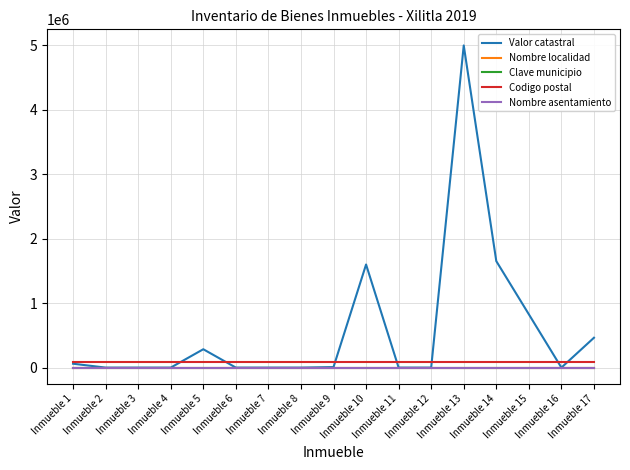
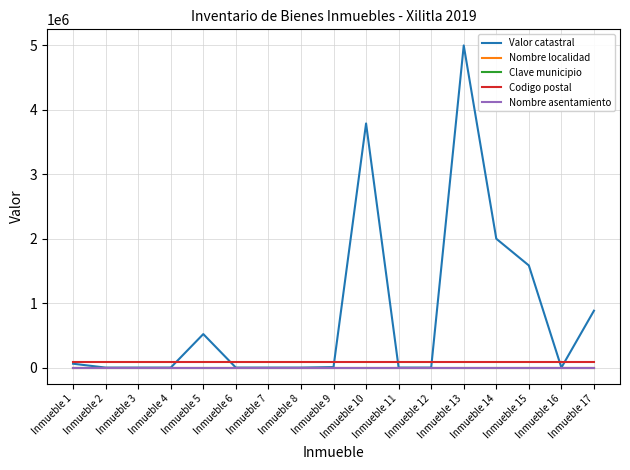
  {
    "Valor catastral": {
-     "Inmueble 5": 300000,
-     "Inmueble 10": 1600000,
+     "Inmueble 5": 500000,
+     "Inmueble 10": 3800000,
      "Inmueble 13": 5000000,
-     "Inmueble 14": 1700000,
-     "Inmueble 15": 800000,
-     "Inmueble 17": 500000
+     "Inmueble 14": 2000000,
+     "Inmueble 15": 1600000,
+     "Inmueble 17": 900000
    },
    "Nombre asentamiento": {
      "Inmueble 1": 0,
      "Inmueble 5": 0,
      "Inmueble 10": 0,
      "Inmueble 13": 0,
      "Inmueble 14": 0,
      "Inmueble 15": 0,
      "Inmueble 17": 0
    },
    "Codigo postal": {
      "Inmueble 2": 100000,
      "Inmueble 3": 100000,
      "Inmueble 4": 100000,
      "Inmueble 5": 100000,
      "Inmueble 6": 100000,
      "Inmueble 7": 100000,
      "Inmueble 8": 100000,
      "Inmueble 9": 100000,
      "Inmueble 10": 100000,
      "Inmueble 11": 100000,
      "Inmueble 12": 100000,
      "Inmueble 13": 100000,
      "Inmueble 14": 100000,
      "Inmueble 15": 100000,
      "Inmueble 16": 100000,
      "Inmueble 17": 100000
    }
  }
